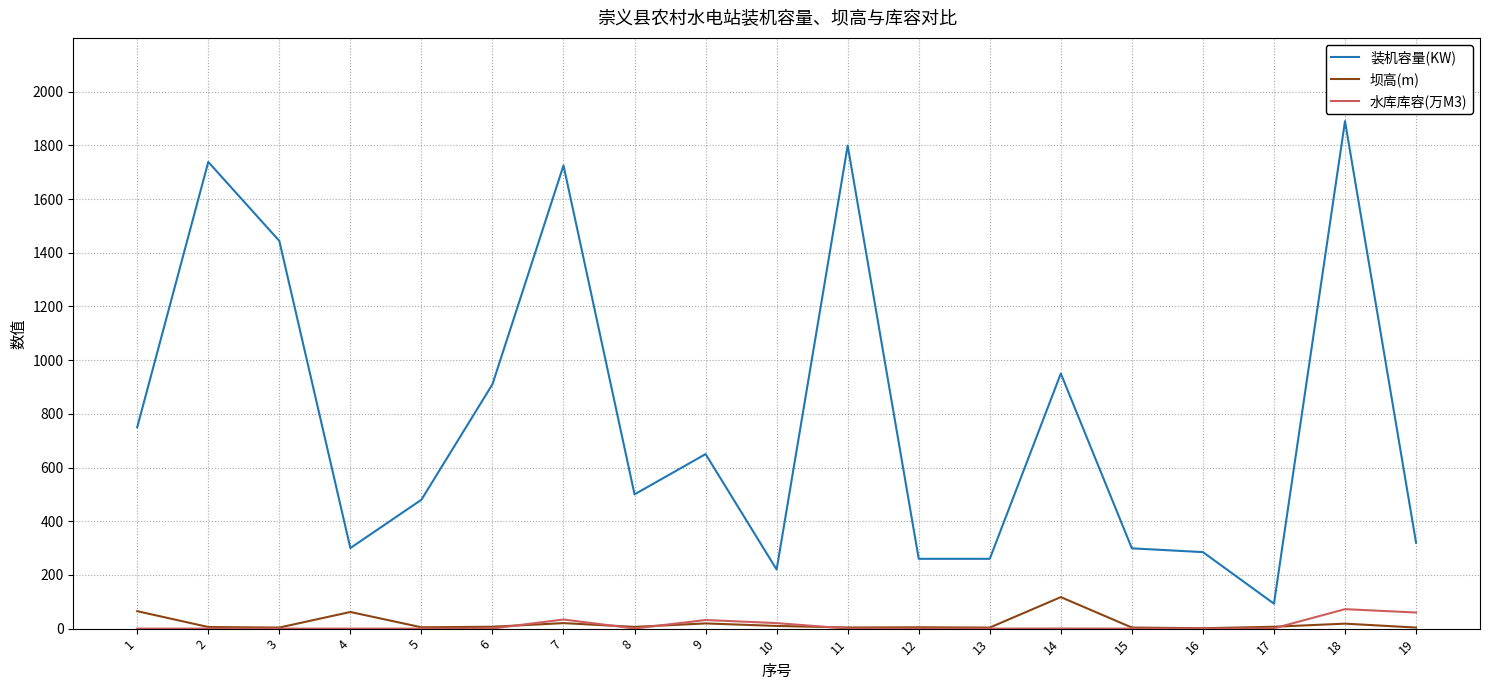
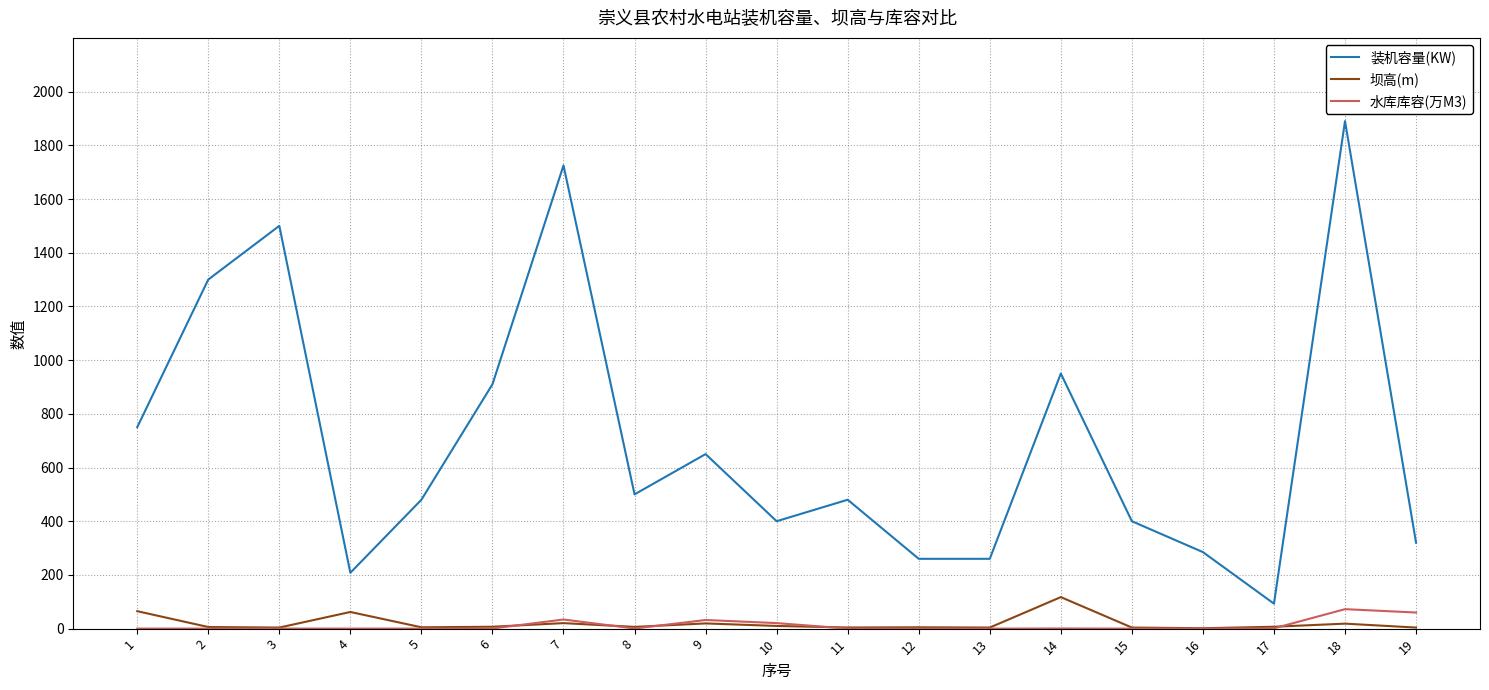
  {
    "装机容量(KW)": {
      "1": 750,
-     "2": 1740,
-     "3": 1440,
-     "4": 300,
+     "2": 1300,
+     "3": 1500,
+     "4": 210,
      "5": 480,
      "6": 910,
      "7": 1730,
      "8": 500,
      "9": 650,
-     "10": 220,
-     "11": 1800,
+     "10": 400,
+     "11": 480,
      "12": 260,
      "13": 260,
      "14": 950,
-     "15": 300,
+     "15": 400,
      "16": 290,
      "17": 90,
      "18": 1890,
      "19": 320
    },
    "坝高(m)": {
      "1": 70,
      "4": 60,
      "7": 20,
      "9": 20,
      "10": 10,
      "14": 120,
      "18": 20,
      "19": 0
    },
    "水库库容(万M3)": {
      "1": 0,
      "4": 0,
      "7": 30,
      "9": 30,
      "10": 20,
      "14": 0,
      "18": 70,
      "19": 60
    }
  }
